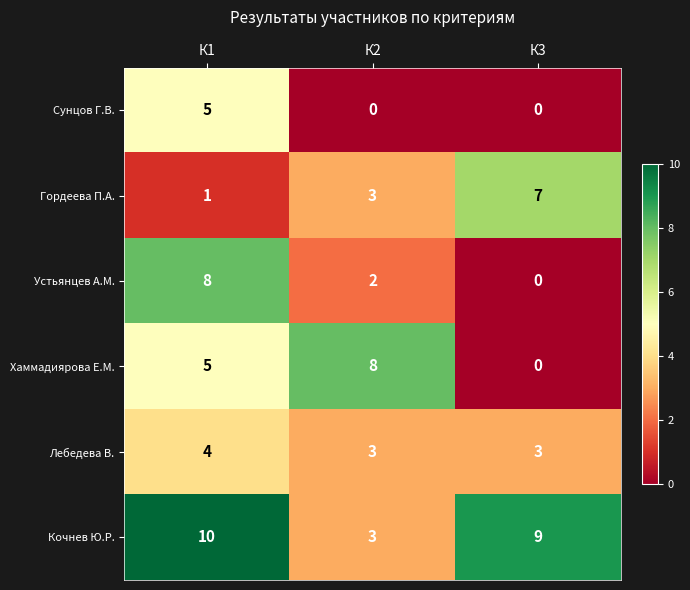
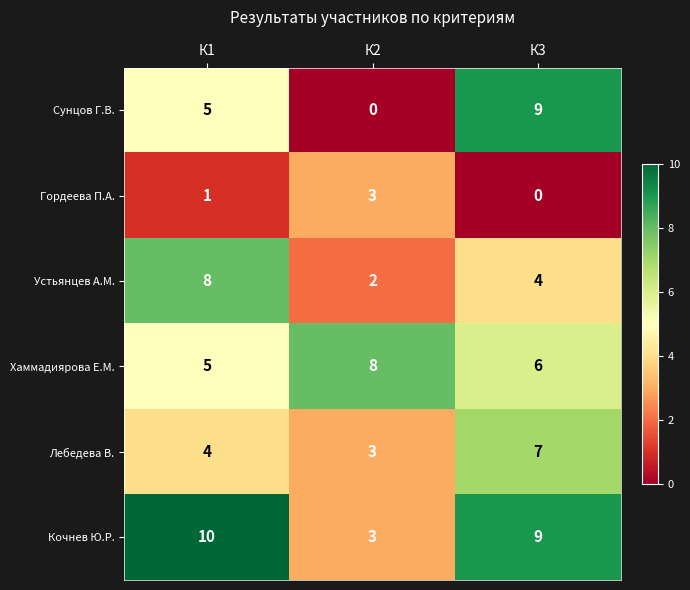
  {
    "Сунцов Г.В.": {
      "К1": 5,
      "К2": 0,
-     "К3": 0
+     "К3": 9
    },
    "Гордеева П.А.": {
      "К1": 1,
      "К2": 3,
-     "К3": 7
+     "К3": 0
    },
    "Устьянцев А.М.": {
      "К1": 8,
      "К2": 2,
-     "К3": 0
+     "К3": 4
    },
    "Хаммадиярова Е.М.": {
      "К1": 5,
      "К2": 8,
-     "К3": 0
+     "К3": 6
    },
    "Лебедева В.": {
      "К1": 4,
      "К2": 3,
-     "К3": 3
+     "К3": 7
    },
    "Кочнев Ю.Р.": {
      "К1": 10,
      "К2": 3,
      "К3": 9
    }
  }
